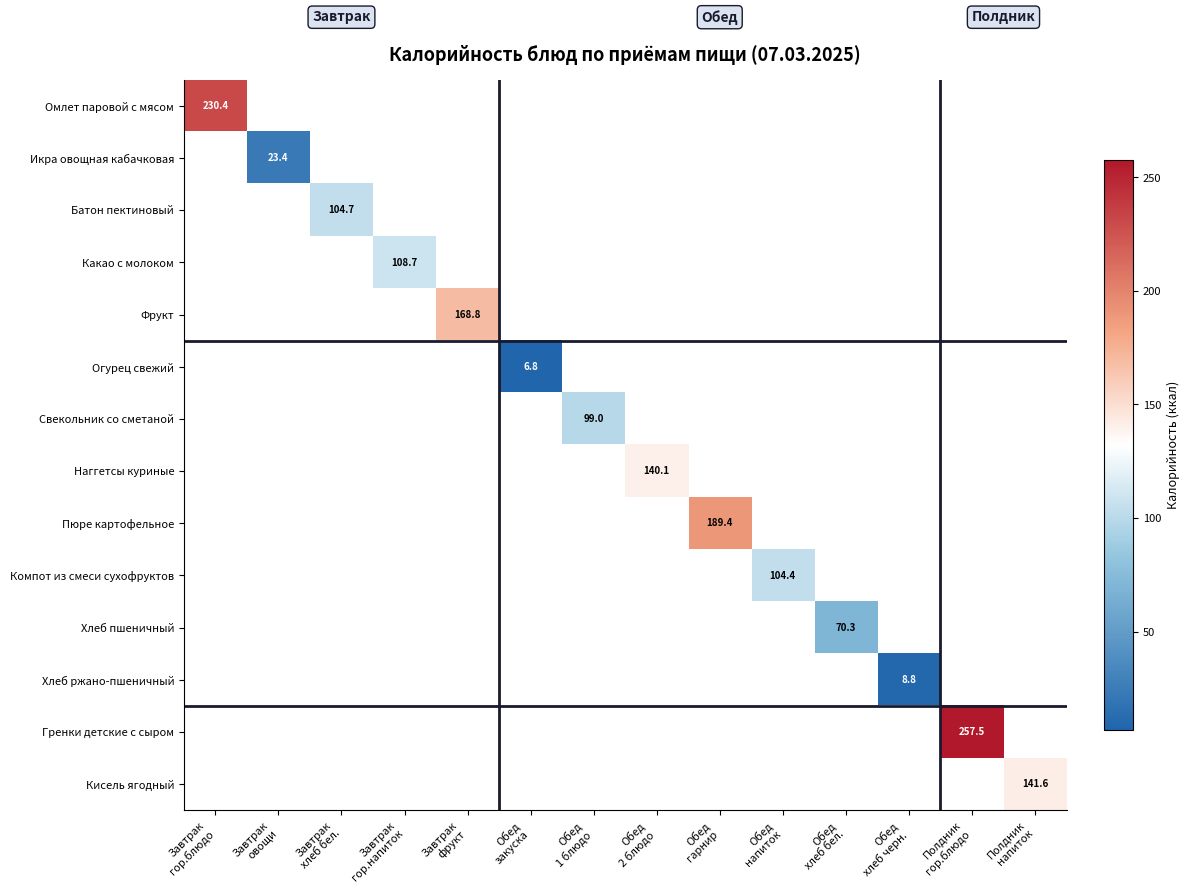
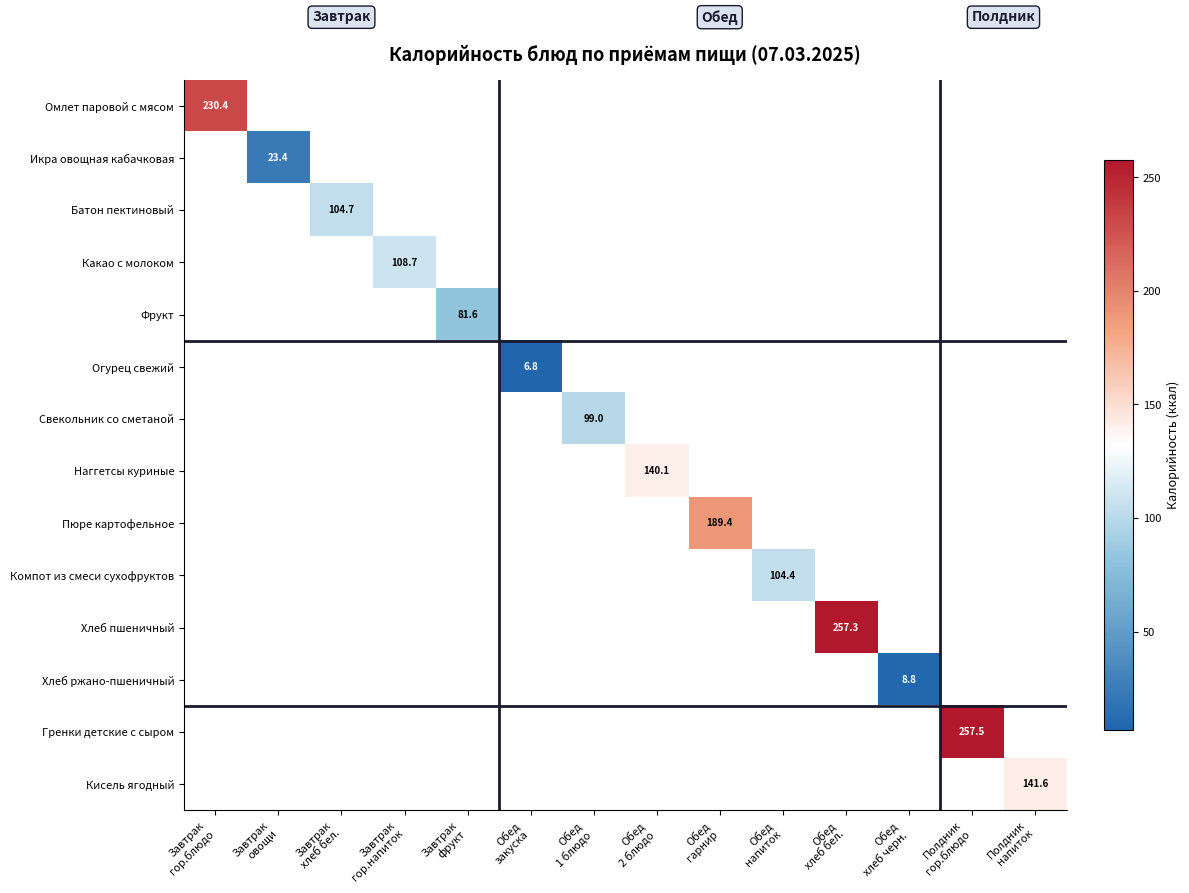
  {
    "Омлет паровой с мясом": {
      "Завтрак гор.блюдо": 230.4
    },
    "Икра овощная кабачковая": {
      "Завтрак овощи": 23.4
    },
    "Батон пектиновый": {
      "Завтрак хлеб бел.": 104.7
    },
    "Какао с молоком": {
      "Завтрак гор.напиток": 108.7
    },
    "Фрукт": {
-     "Завтрак фрукт": 168.8
+     "Завтрак фрукт": 81.6
    },
    "Огурец свежий": {
      "Обед закуска": 6.8
    },
    "Свекольник со сметаной": {
      "Обед 1 блюдо": 99.0
    },
    "Наггетсы куриные": {
      "Обед 2 блюдо": 140.1
    },
    "Пюре картофельное": {
      "Обед гарнир": 189.4
    },
    "Компот из смеси сухофруктов": {
      "Обед напиток": 104.4
    },
    "Хлеб пшеничный": {
-     "Обед хлеб бел.": 70.3
+     "Обед хлеб бел.": 257.3
    },
    "Хлеб ржано-пшеничный": {
      "Обед хлеб черн.": 8.8
    },
    "Гренки детские с сыром": {
      "Полдник гор.блюдо": 257.5
    },
    "Кисель ягодный": {
      "Полдник напиток": 141.6
    }
  }
